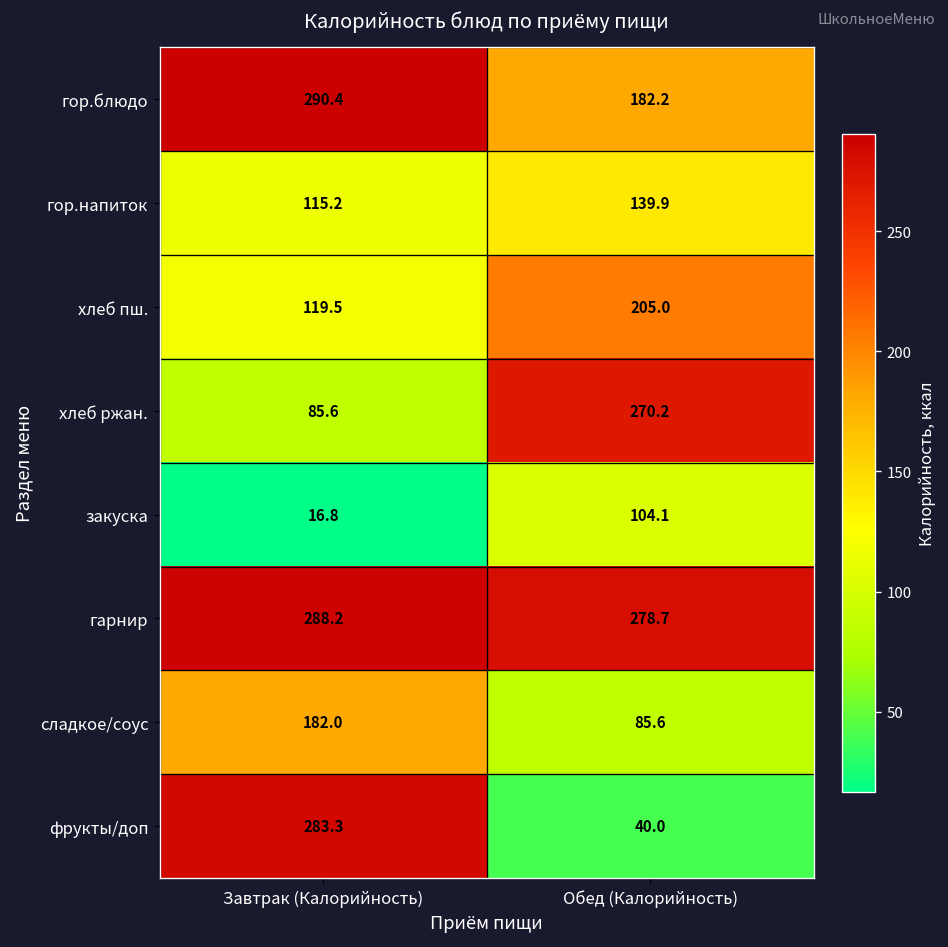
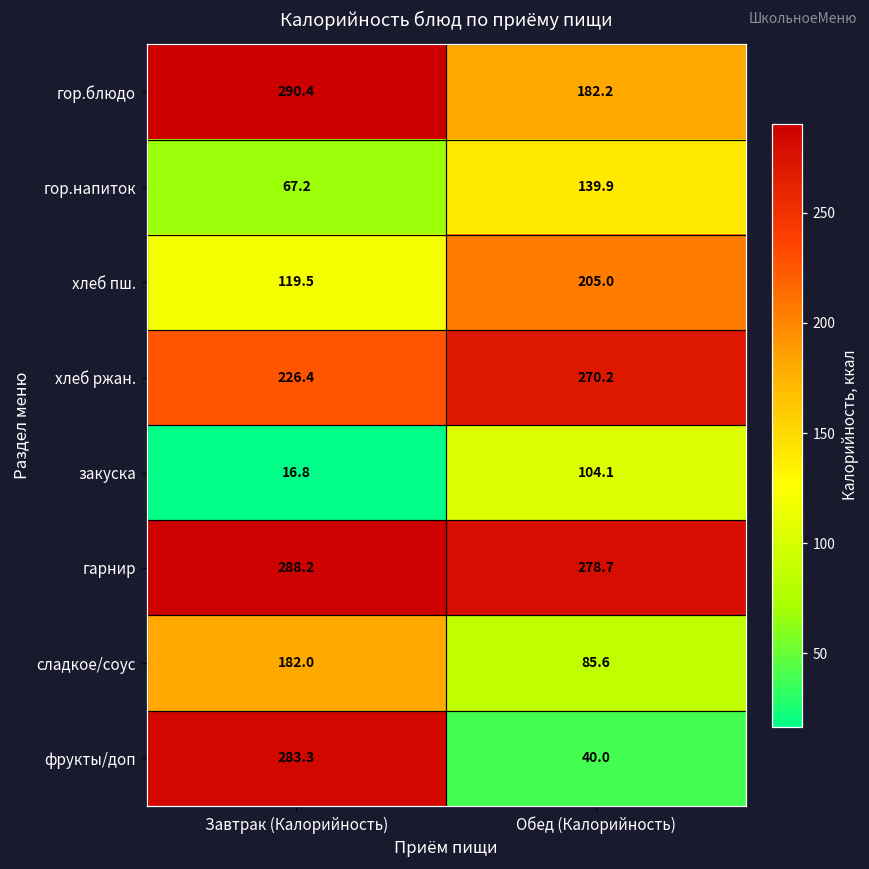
  {
    "гор.блюдо": {
      "Завтрак (Калорийность)": 290.4,
      "Обед (Калорийность)": 182.2
    },
    "гор.напиток": {
-     "Завтрак (Калорийность)": 115.2,
+     "Завтрак (Калорийность)": 67.2,
      "Обед (Калорийность)": 139.9
    },
    "хлеб пш.": {
      "Завтрак (Калорийность)": 119.5,
      "Обед (Калорийность)": 205.0
    },
    "хлеб ржан.": {
-     "Завтрак (Калорийность)": 85.6,
+     "Завтрак (Калорийность)": 226.4,
      "Обед (Калорийность)": 270.2
    },
    "закуска": {
      "Завтрак (Калорийность)": 16.8,
      "Обед (Калорийность)": 104.1
    },
    "гарнир": {
      "Завтрак (Калорийность)": 288.2,
      "Обед (Калорийность)": 278.7
    },
    "сладкое/соус": {
      "Завтрак (Калорийность)": 182.0,
      "Обед (Калорийность)": 85.6
    },
    "фрукты/доп": {
      "Завтрак (Калорийность)": 283.3,
      "Обед (Калорийность)": 40.0
    }
  }
